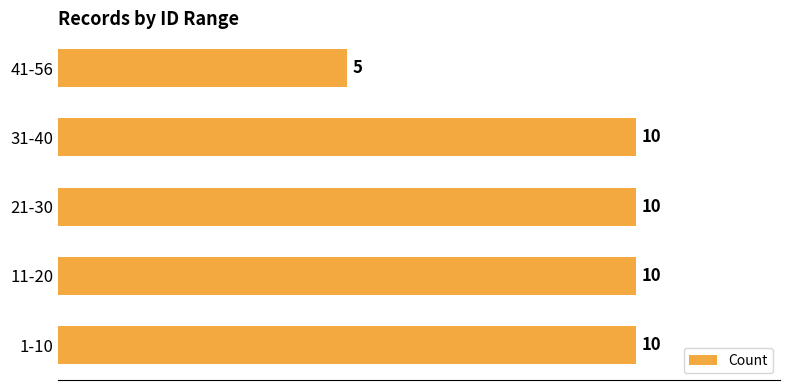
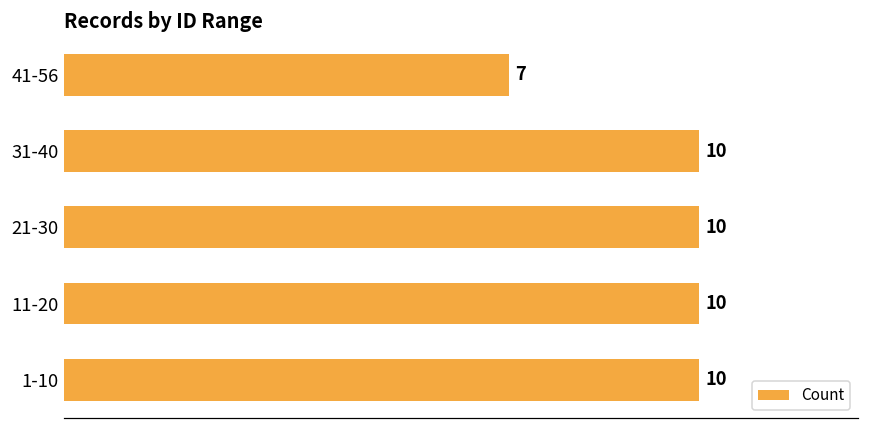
  {
-   "41-56": 5,
+   "41-56": 7,
    "31-40": 10,
    "21-30": 10,
    "11-20": 10,
    "1-10": 10
  }
